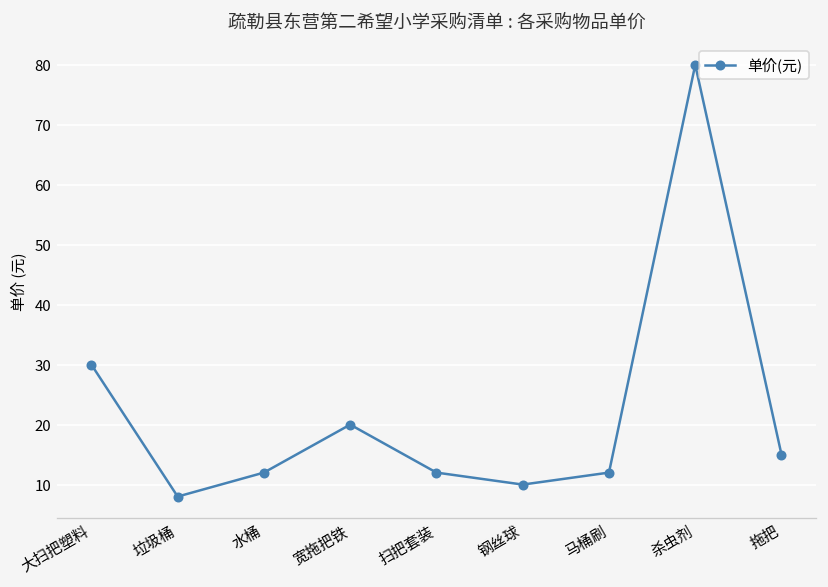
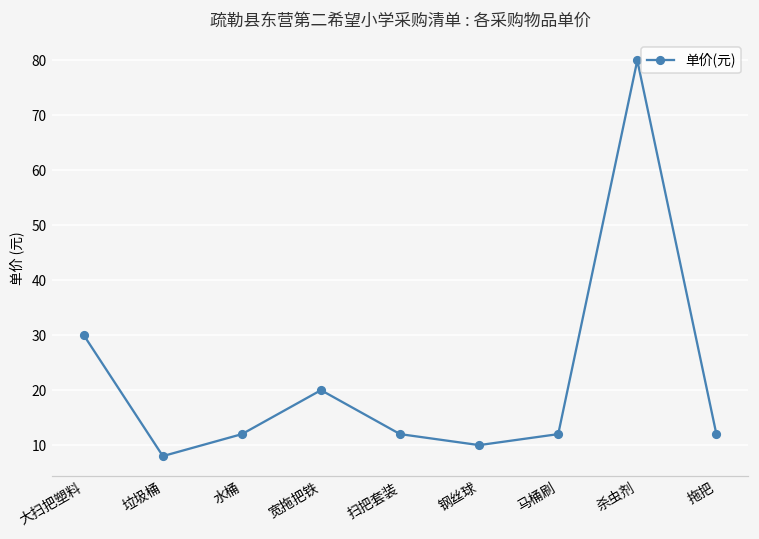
  {
    "大扫把塑料": 30,
    "垃圾桶": 8,
    "水桶": 12,
    "宽拖把铁": 20,
    "扫把套装": 12,
    "钢丝球": 10,
    "马桶刷": 12,
    "杀虫剂": 80,
-   "拖把": 15
+   "拖把": 12
  }
